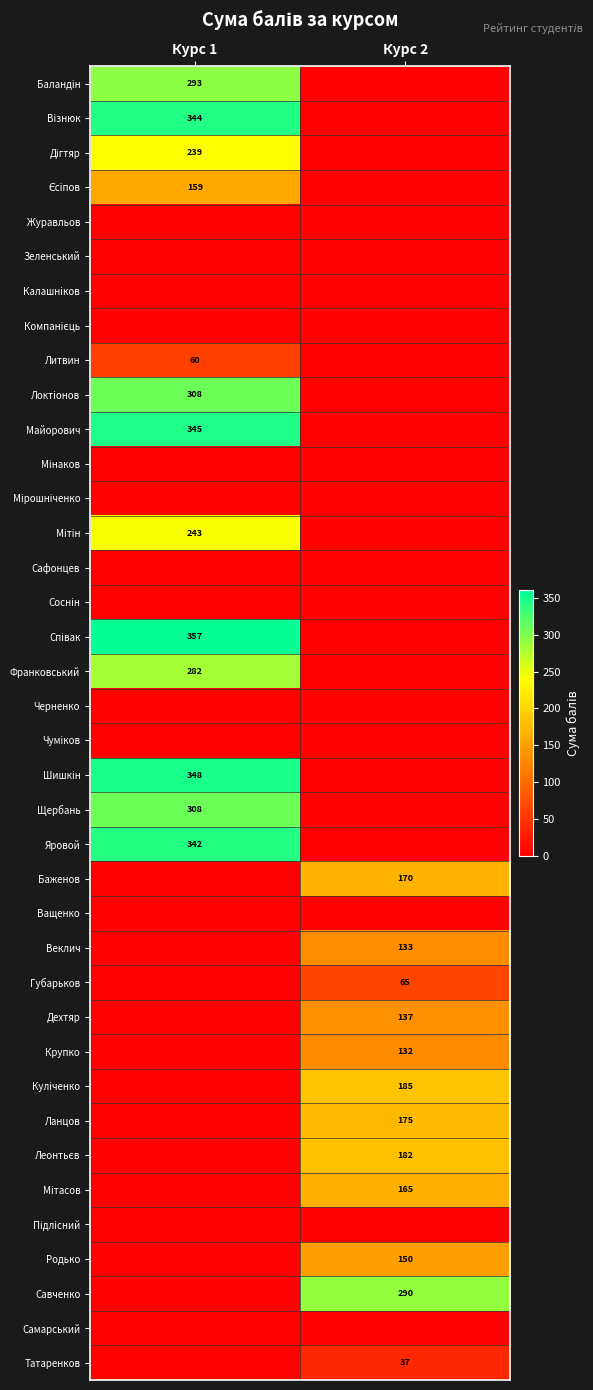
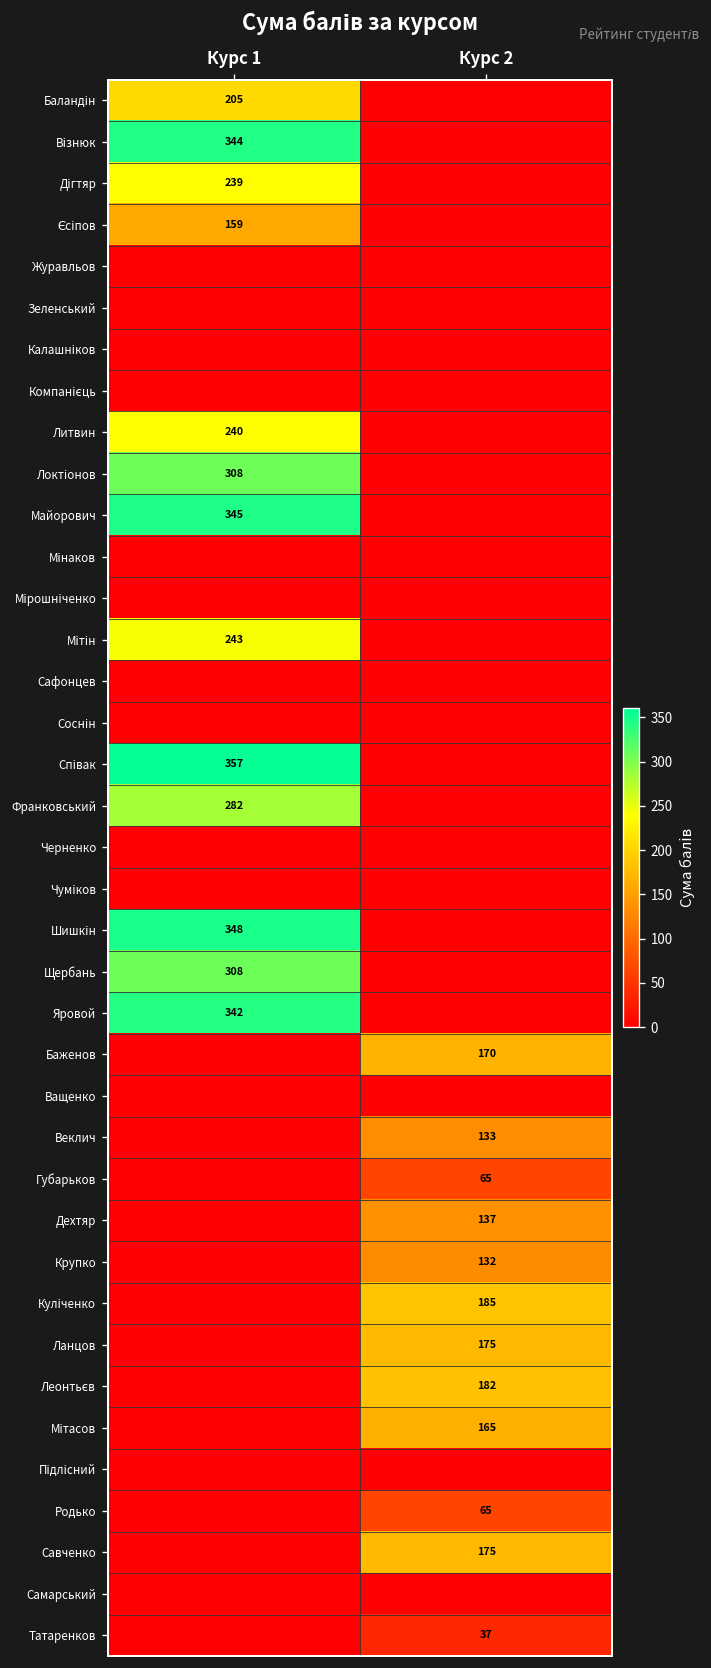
  {
    "Баландін": {
-     "Курс 1": 293
+     "Курс 1": 205
    },
    "Візнюк": {
      "Курс 1": 344
    },
    "Дігтяр": {
      "Курс 1": 239
    },
    "Єсіпов": {
      "Курс 1": 159
    },
    "Литвин": {
-     "Курс 1": 60
+     "Курс 1": 240
    },
    "Локтіонов": {
      "Курс 1": 308
    },
    "Майорович": {
      "Курс 1": 345
    },
    "Мітін": {
      "Курс 1": 243
    },
    "Співак": {
      "Курс 1": 357
    },
    "Франковський": {
      "Курс 1": 282
    },
    "Шишкін": {
      "Курс 1": 348
    },
    "Щербань": {
      "Курс 1": 308
    },
    "Яровой": {
      "Курс 1": 342
    },
    "Баженов": {
      "Курс 2": 170
    },
    "Веклич": {
      "Курс 2": 133
    },
    "Губарьков": {
      "Курс 2": 65
    },
    "Дехтяр": {
      "Курс 2": 137
    },
    "Крупко": {
      "Курс 2": 132
    },
    "Куліченко": {
      "Курс 2": 185
    },
    "Ланцов": {
      "Курс 2": 175
    },
    "Леонтьєв": {
      "Курс 2": 182
    },
    "Мітасов": {
      "Курс 2": 165
    },
    "Родько": {
-     "Курс 2": 150
+     "Курс 2": 65
    },
    "Савченко": {
-     "Курс 2": 290
+     "Курс 2": 175
    },
    "Татаренков": {
      "Курс 2": 37
    }
  }
